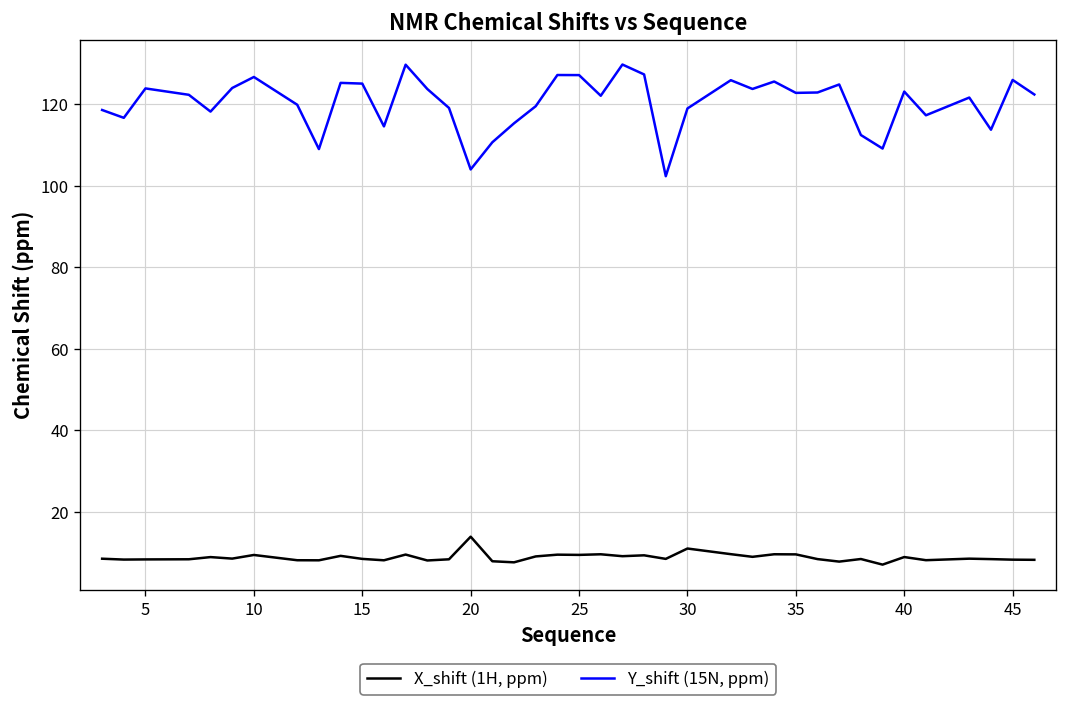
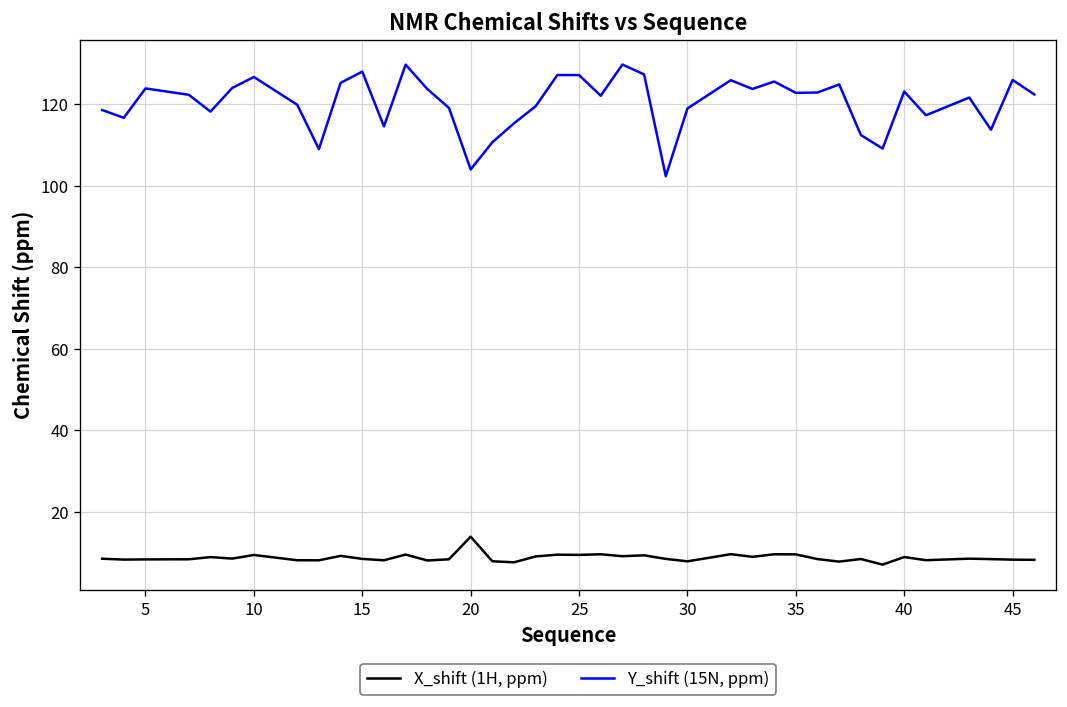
  {
    "X_shift (1H, ppm)": {
      "5": 8,
      "10": 9,
      "15": 8,
      "20": 14,
      "25": 9,
-     "30": 11,
+     "30": 8,
      "35": 10,
      "40": 9,
      "45": 8
    },
    "Y_shift (15N, ppm)": {
      "5": 124,
      "10": 127,
-     "15": 125,
+     "15": 128,
      "20": 104,
      "25": 127,
      "30": 119,
      "35": 123,
      "40": 123,
      "45": 126
    }
  }
